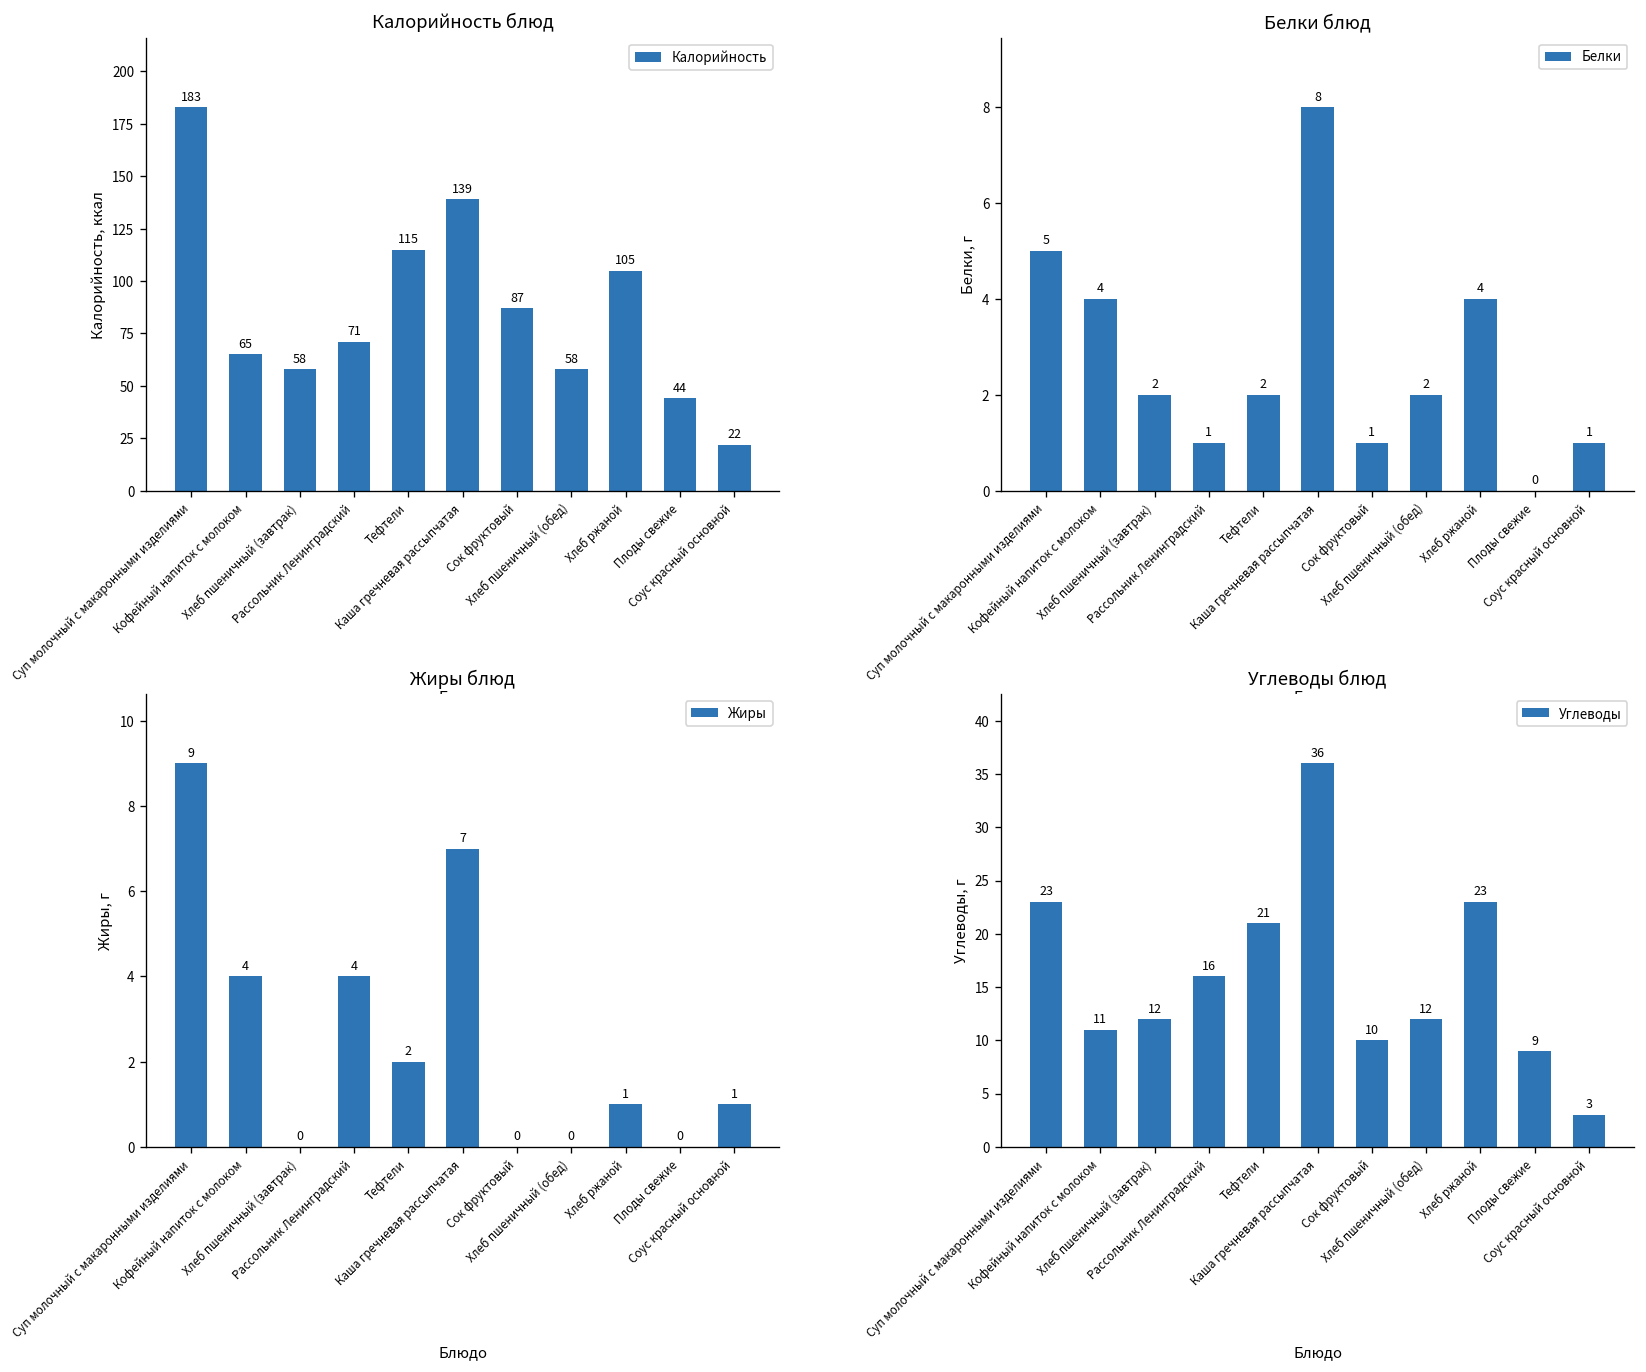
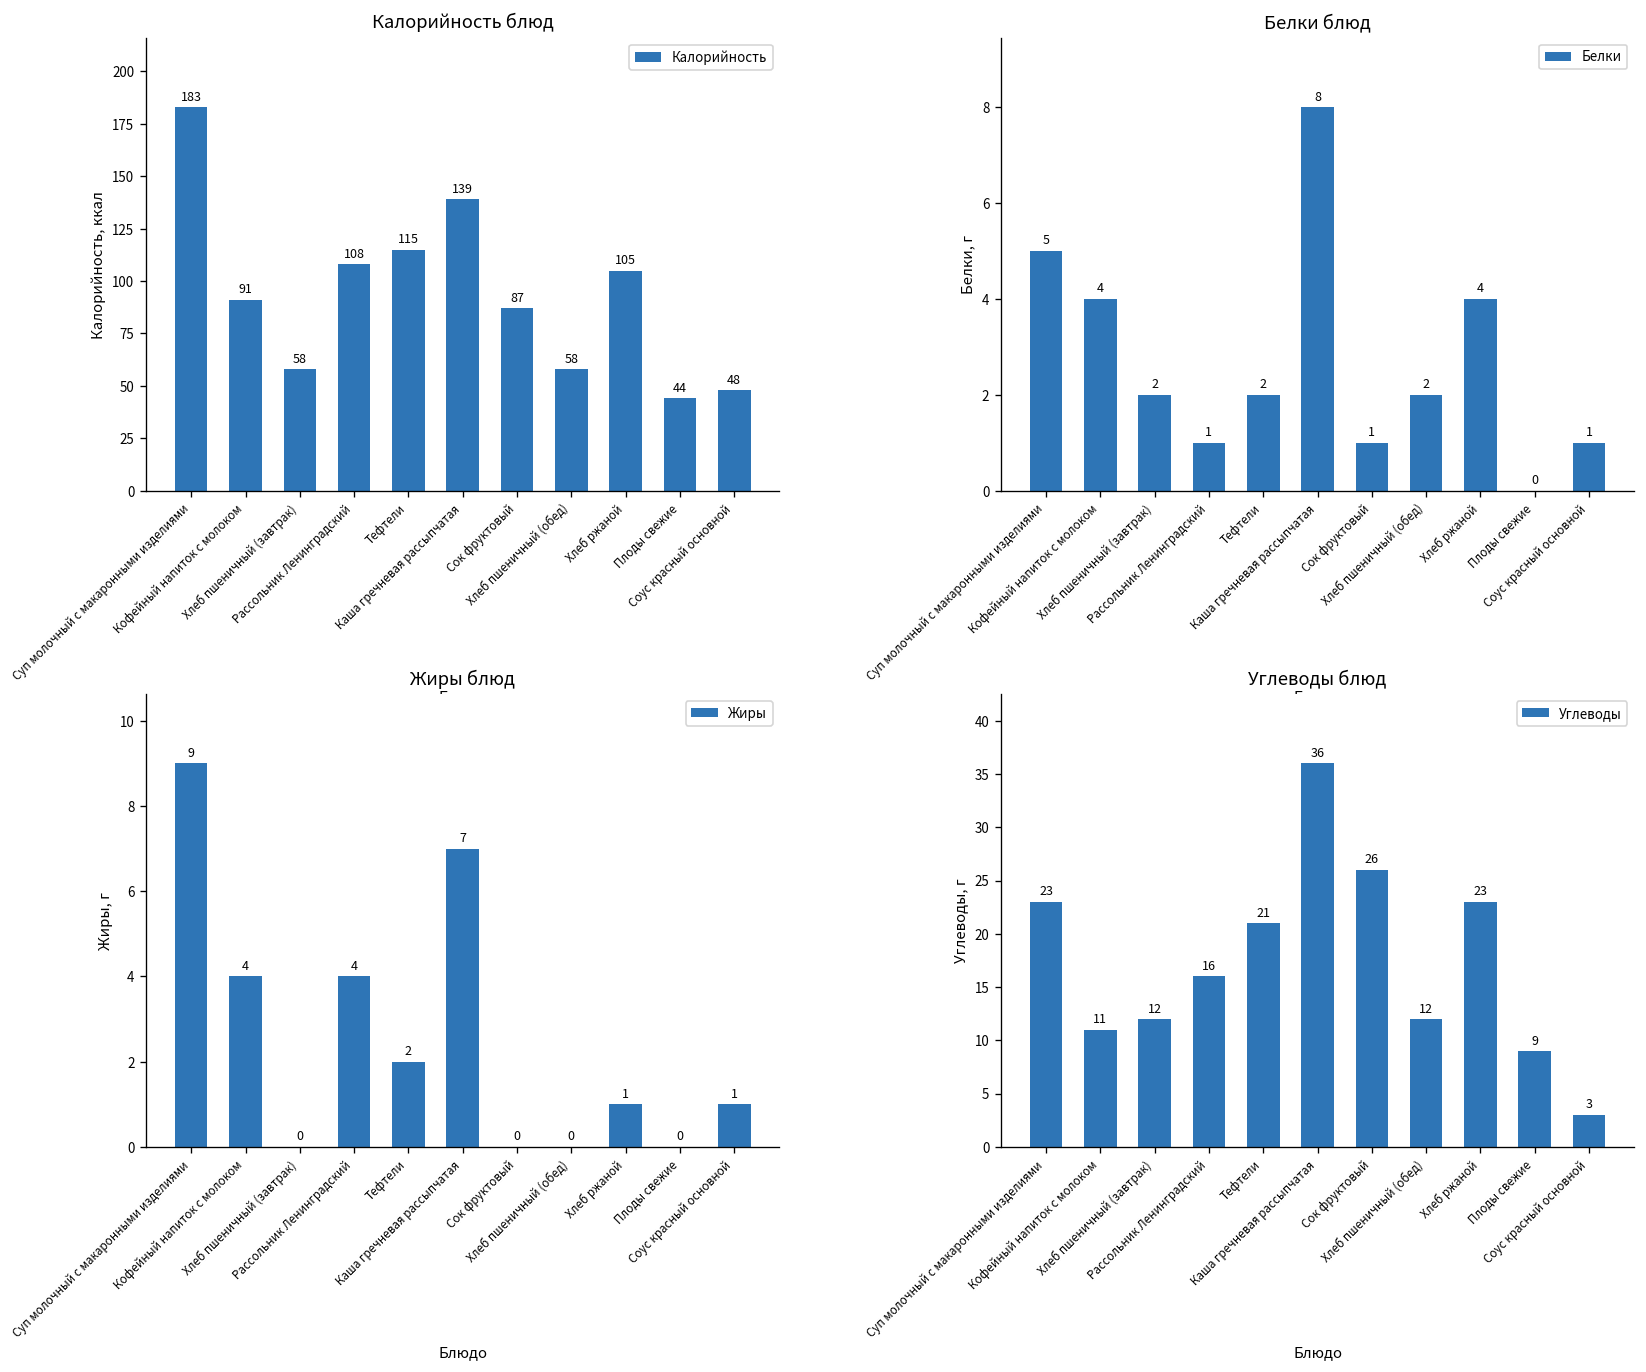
  {
    "Калорийность блюд": {
      "Суп молочный с макаронными изделиями": 183,
-     "Кофейный напиток с молоком": 65,
+     "Кофейный напиток с молоком": 91,
      "Хлеб пшеничный (завтрак)": 58,
-     "Рассольник Ленинградский": 71,
+     "Рассольник Ленинградский": 108,
      "Тефтели": 115,
      "Каша гречневая рассыпчатая": 139,
      "Сок фруктовый": 87,
      "Хлеб пшеничный (обед)": 58,
      "Хлеб ржаной": 105,
      "Плоды свежие": 44,
-     "Соус красный основной": 22
+     "Соус красный основной": 48
    },
    "Белки блюд": {
      "Суп молочный с макаронными изделиями": 5,
      "Кофейный напиток с молоком": 4,
      "Хлеб пшеничный (завтрак)": 2,
      "Рассольник Ленинградский": 1,
      "Тефтели": 2,
      "Каша гречневая рассыпчатая": 8,
      "Сок фруктовый": 1,
      "Хлеб пшеничный (обед)": 2,
      "Хлеб ржаной": 4,
      "Плоды свежие": 0,
      "Соус красный основной": 1
    },
    "Жиры блюд": {
      "Суп молочный с макаронными изделиями": 9,
      "Кофейный напиток с молоком": 4,
      "Хлеб пшеничный (завтрак)": 0,
      "Рассольник Ленинградский": 4,
      "Тефтели": 2,
      "Каша гречневая рассыпчатая": 7,
      "Сок фруктовый": 0,
      "Хлеб пшеничный (обед)": 0,
      "Хлеб ржаной": 1,
      "Плоды свежие": 0,
      "Соус красный основной": 1
    },
    "Углеводы блюд": {
      "Суп молочный с макаронными изделиями": 23,
      "Кофейный напиток с молоком": 11,
      "Хлеб пшеничный (завтрак)": 12,
      "Рассольник Ленинградский": 16,
      "Тефтели": 21,
      "Каша гречневая рассыпчатая": 36,
-     "Сок фруктовый": 10,
+     "Сок фруктовый": 26,
      "Хлеб пшеничный (обед)": 12,
      "Хлеб ржаной": 23,
      "Плоды свежие": 9,
      "Соус красный основной": 3
    }
  }
